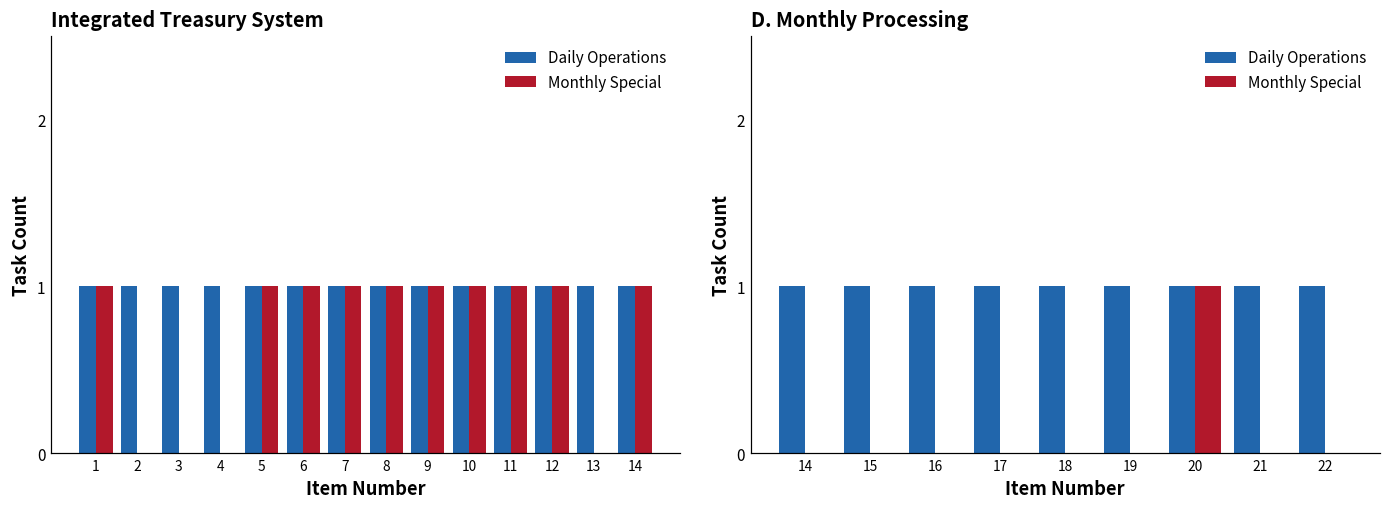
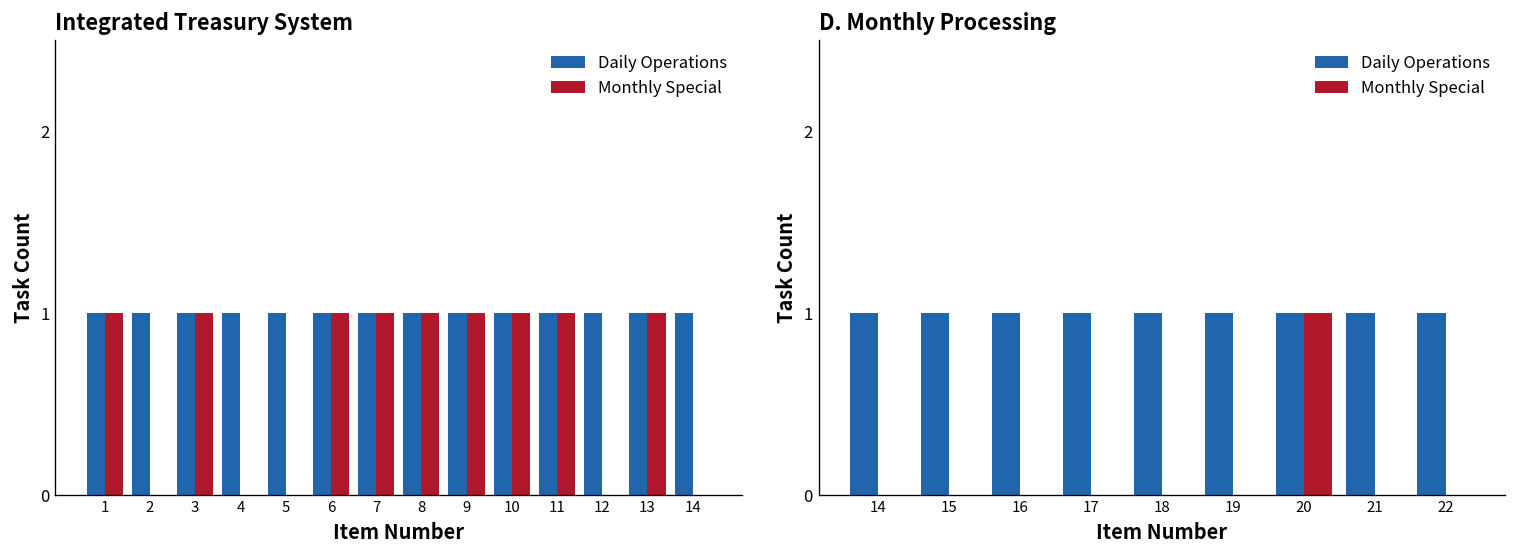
  {
    "Integrated Treasury System": {
      "Daily Operations": {
        "1": 1,
        "2": 1,
        "3": 1,
        "4": 1,
        "5": 1,
        "6": 1,
        "7": 1,
        "8": 1,
        "9": 1,
        "10": 1,
        "11": 1,
        "12": 1,
        "13": 1,
        "14": 1
      },
      "Monthly Special": {
        "1": 1,
        "2": 0,
-       "3": 0,
+       "3": 1,
        "4": 0,
-       "5": 1,
+       "5": 0,
        "6": 1,
        "7": 1,
        "8": 1,
        "9": 1,
        "10": 1,
        "11": 1,
-       "12": 1,
-       "13": 0,
-       "14": 1
+       "12": 0,
+       "13": 1,
+       "14": 0
      }
    },
    "D. Monthly Processing": {
      "Daily Operations": {
        "14": 1.00,
        "15": 1.00,
        "16": 1.00,
        "17": 1.00,
        "18": 1.00,
        "19": 1.00,
        "20": 1.00,
        "21": 1.00,
        "22": 1.00
      },
      "Monthly Special": {
        "14": 0.00,
        "15": 0.00,
        "16": 0.00,
        "17": 0.00,
        "18": 0.00,
        "19": 0.00,
        "20": 1.00,
        "21": 0.00,
        "22": 0.00
      }
    }
  }
